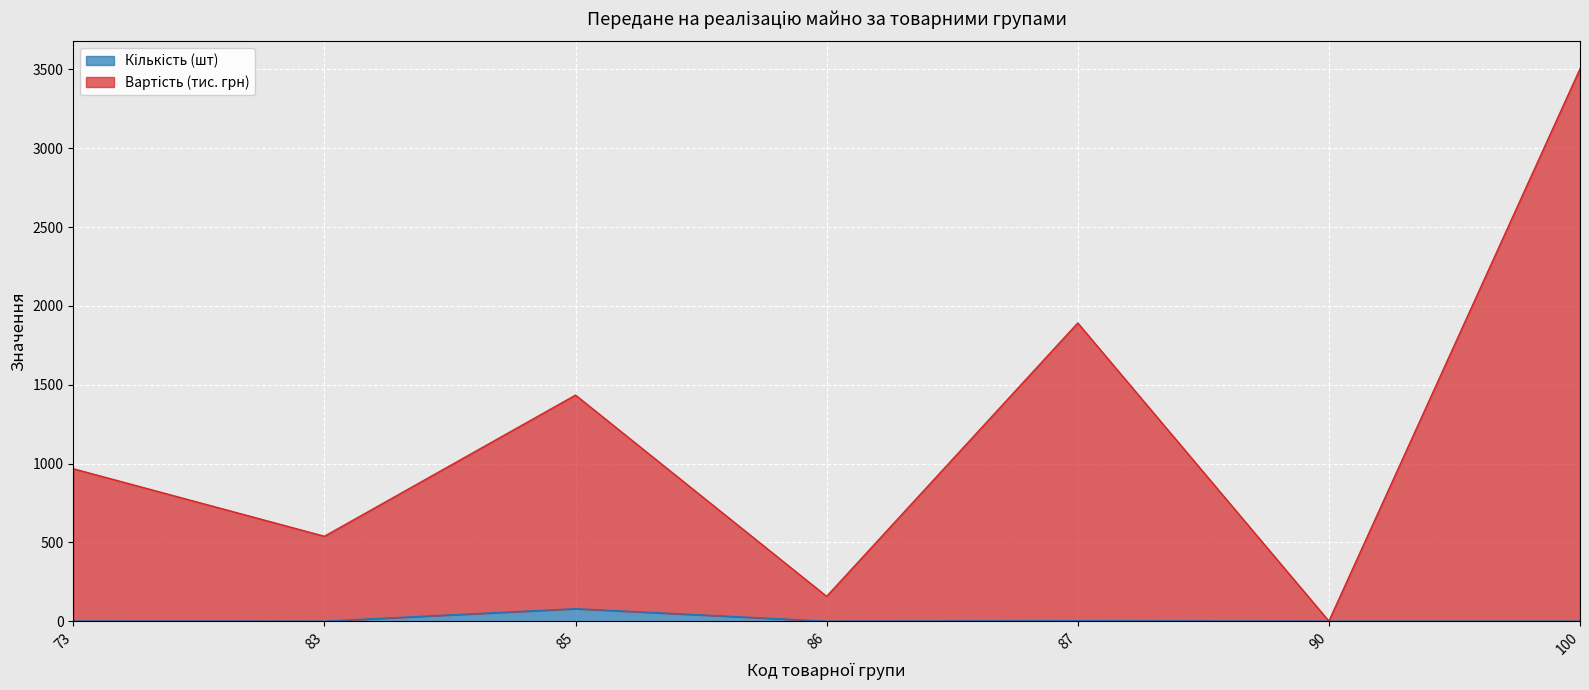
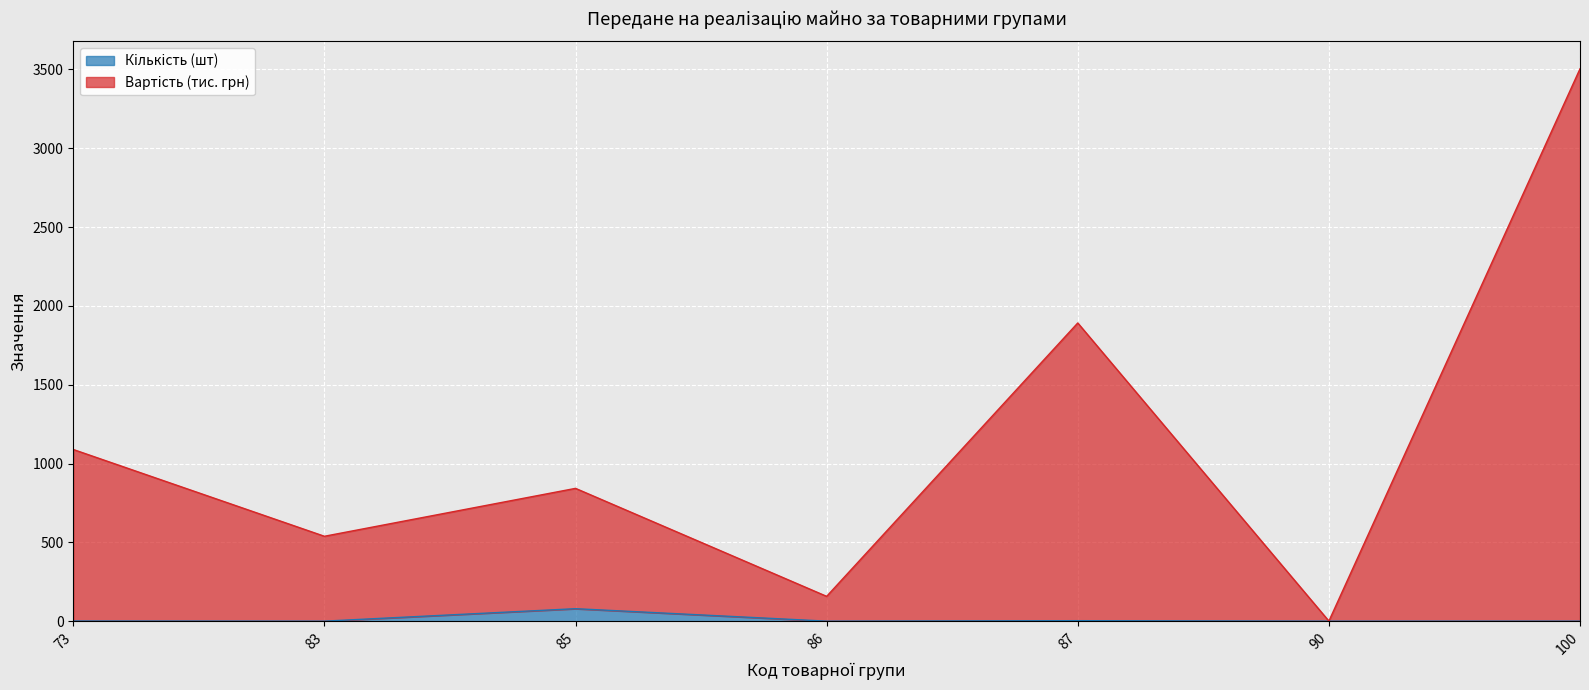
  {
    "Кількість (шт)": {
      "73": 0,
      "83": 0,
      "85": 80,
      "86": 0,
      "87": 0,
      "100": 0
    },
    "Вартість (тис. грн)": {
-     "73": 970,
+     "73": 1090,
      "83": 540,
-     "85": 1350,
+     "85": 760,
      "86": 160,
      "87": 1890,
      "100": 3500
    }
  }
